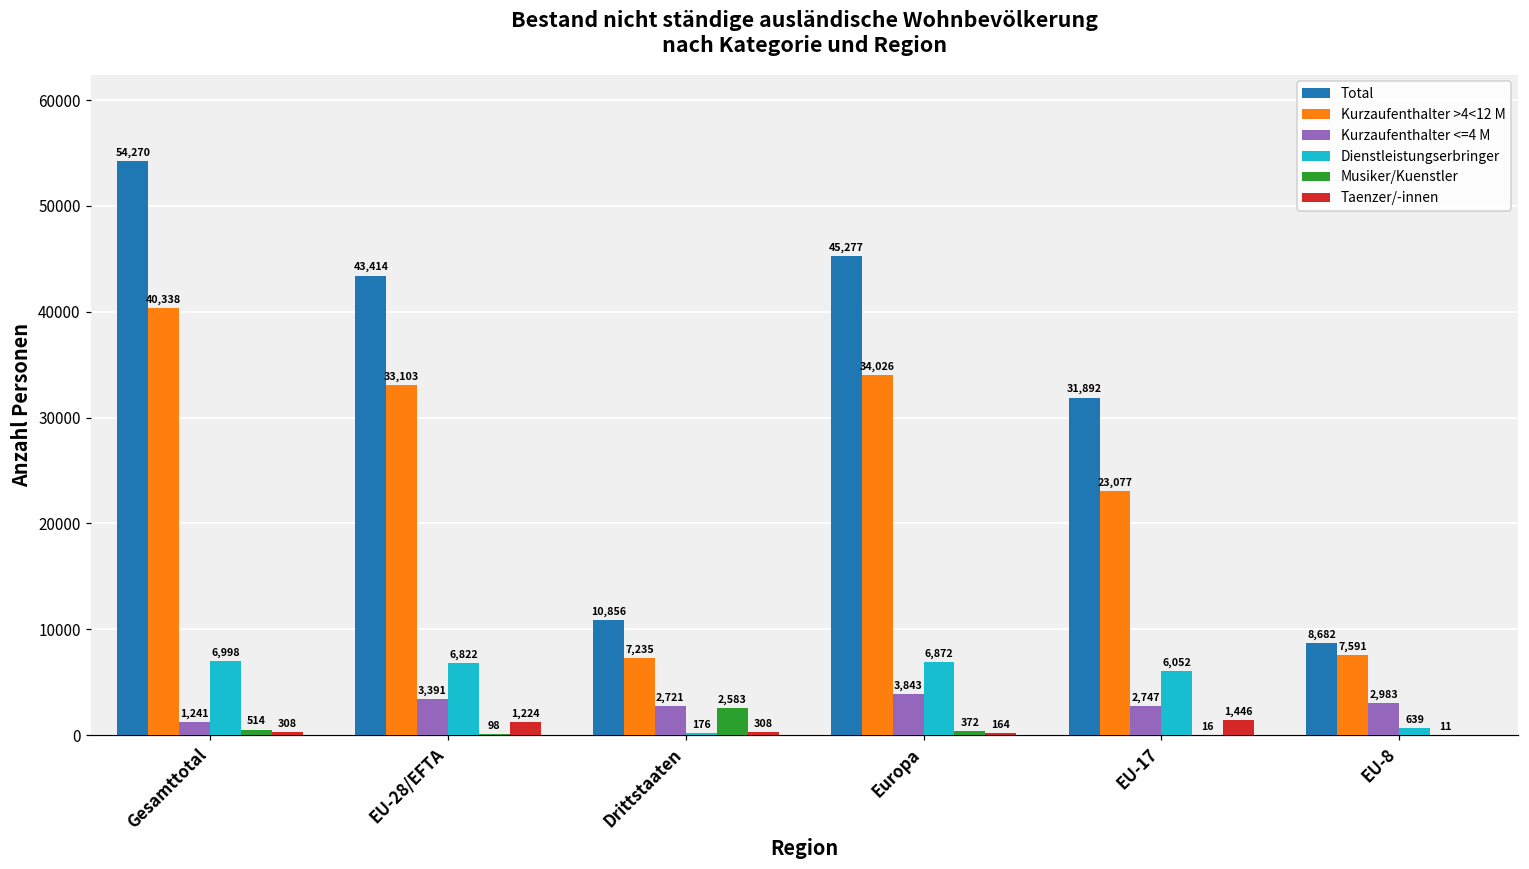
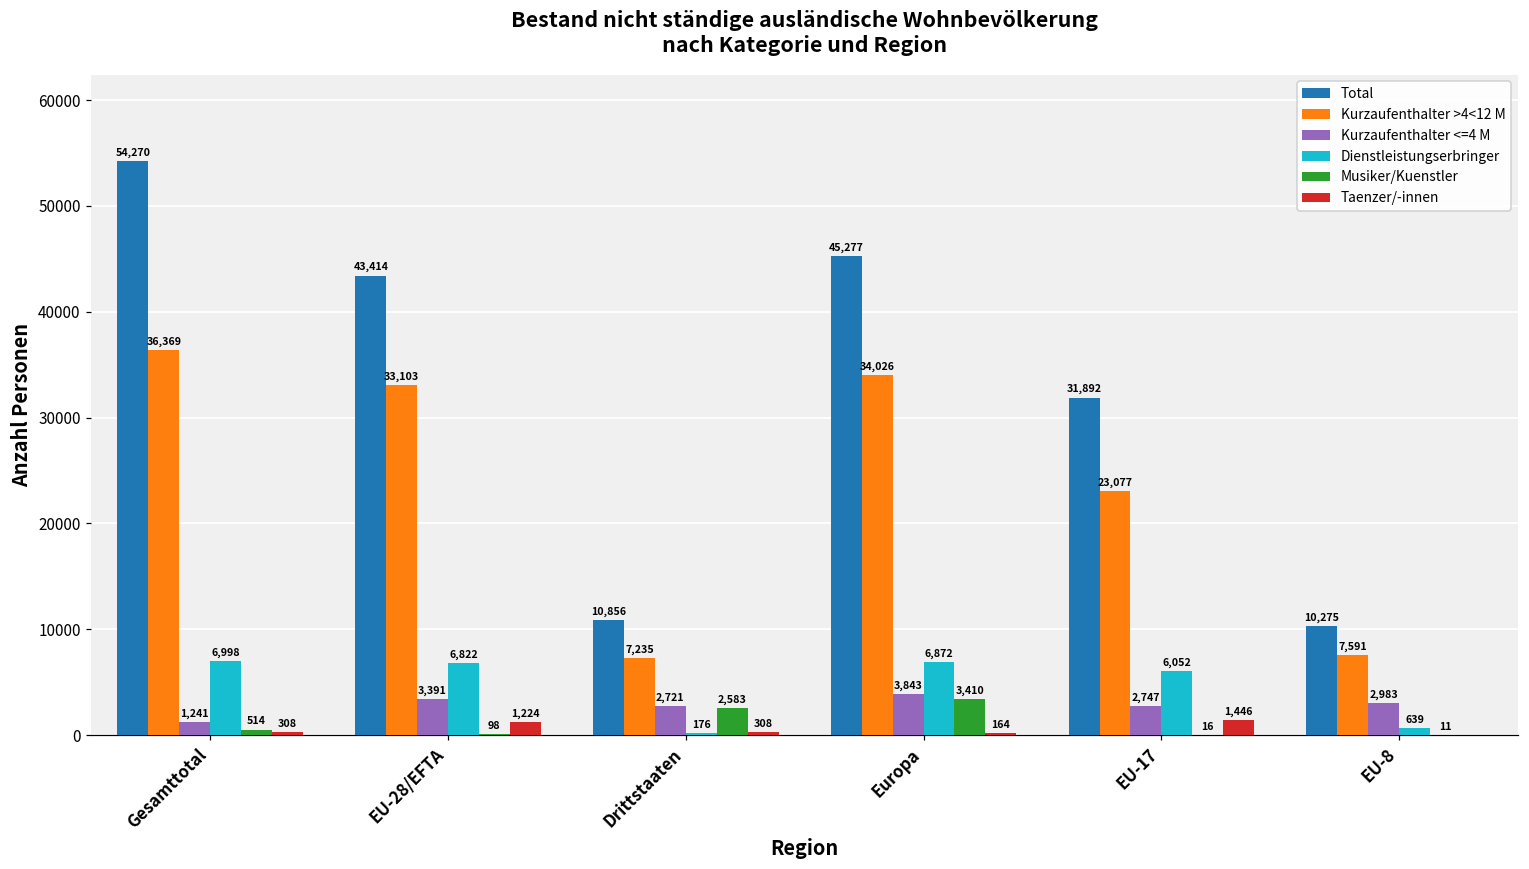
  {
    "Total": {
      "Gesamttotal": "54,270",
      "EU-28/EFTA": "43,414",
      "Drittstaaten": "10,856",
      "Europa": "45,277",
      "EU-17": "31,892",
-     "EU-8": "8,682"
+     "EU-8": "10,275"
    },
    "Kurzaufenthalter >4<12 M": {
-     "Gesamttotal": "40,338",
+     "Gesamttotal": "36,369",
      "EU-28/EFTA": "33,103",
      "Drittstaaten": "7,235",
      "Europa": "34,026",
      "EU-17": "23,077",
      "EU-8": "7,591"
    },
    "Kurzaufenthalter <=4 M": {
      "Gesamttotal": "1,241",
      "EU-28/EFTA": "3,391",
      "Drittstaaten": "2,721",
      "Europa": "3,843",
      "EU-17": "2,747",
      "EU-8": "2,983"
    },
    "Dienstleistungserbringer": {
      "Gesamttotal": "6,998",
      "EU-28/EFTA": "6,822",
      "Drittstaaten": "176",
      "Europa": "6,872",
      "EU-17": "6,052",
      "EU-8": "639"
    },
    "Musiker/Kuenstler": {
      "Gesamttotal": "514",
      "EU-28/EFTA": "98",
      "Drittstaaten": "2,583",
-     "Europa": "372",
+     "Europa": "3,410",
      "EU-17": "16",
      "EU-8": "11"
    },
    "Taenzer/-innen": {
      "Gesamttotal": "308",
      "EU-28/EFTA": "1,224",
      "Drittstaaten": "308",
      "Europa": "164",
      "EU-17": "1,446"
    }
  }
